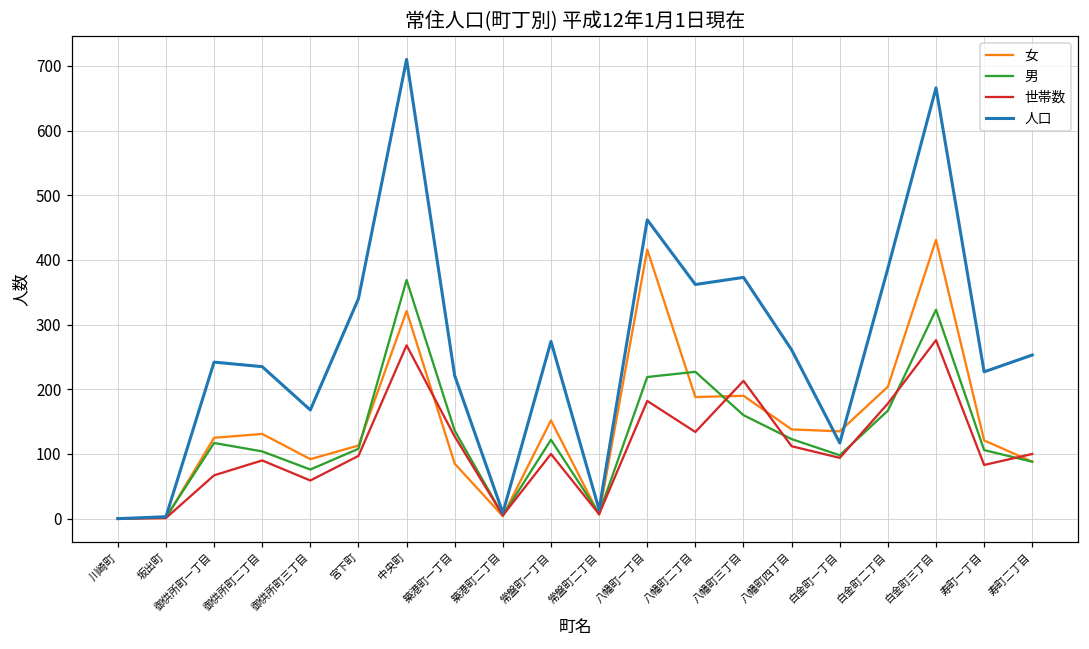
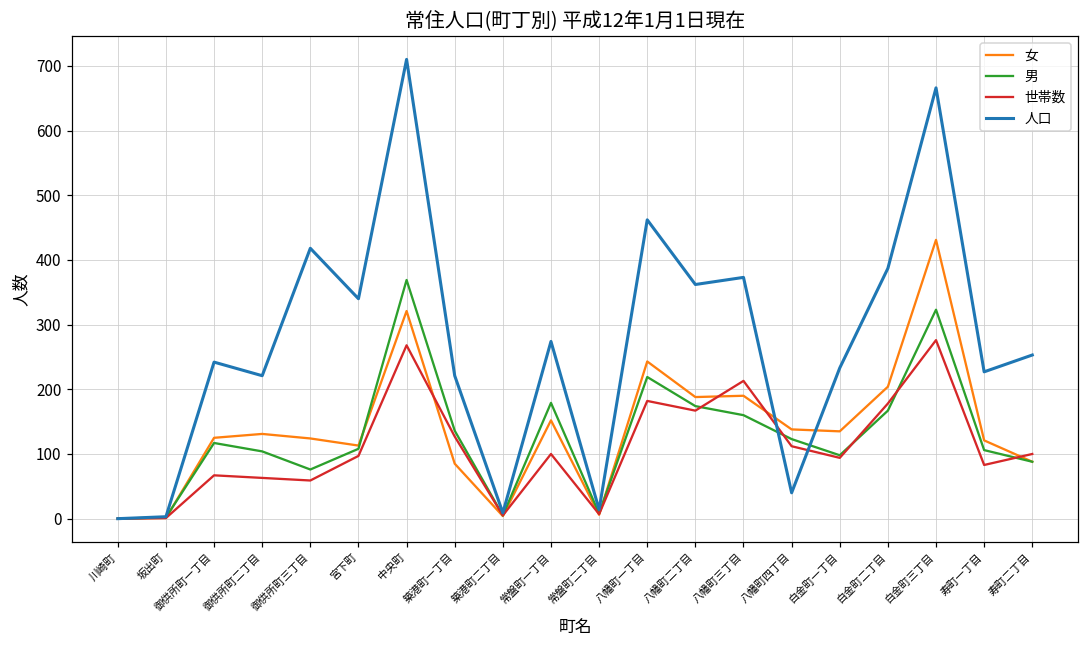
  {
    "女": {
      "御供所町一丁目": 130,
      "御供所町二丁目": 130,
-     "御供所町三丁目": 90,
+     "御供所町三丁目": 120,
      "宮下町": 110,
      "中央町": 320,
      "築港町一丁目": 90,
      "常盤町一丁目": 150,
-     "八幡町一丁目": 420,
+     "八幡町一丁目": 240,
      "八幡町二丁目": 190,
      "八幡町三丁目": 190,
      "八幡町四丁目": 140,
      "白金町一丁目": 140,
      "白金町二丁目": 200,
      "白金町三丁目": 430,
      "寿町一丁目": 120
    },
    "男": {
      "御供所町一丁目": 120,
      "御供所町二丁目": 100,
      "御供所町三丁目": 80,
      "宮下町": 110,
      "中央町": 370,
      "築港町一丁目": 140,
-     "常盤町一丁目": 120,
+     "常盤町一丁目": 180,
      "八幡町一丁目": 220,
-     "八幡町二丁目": 230,
+     "八幡町二丁目": 170,
      "八幡町三丁目": 160,
      "八幡町四丁目": 120,
      "白金町二丁目": 170,
      "白金町三丁目": 320,
      "寿町一丁目": 110
    },
    "世帯数": {
      "御供所町一丁目": 70,
-     "御供所町二丁目": 90,
+     "御供所町二丁目": 60,
      "御供所町三丁目": 60,
      "宮下町": 100,
      "中央町": 270,
      "築港町一丁目": 130,
      "常盤町一丁目": 100,
      "八幡町一丁目": 180,
-     "八幡町二丁目": 130,
+     "八幡町二丁目": 170,
      "八幡町三丁目": 210,
      "八幡町四丁目": 110,
      "白金町二丁目": 180,
      "白金町三丁目": 280,
      "寿町一丁目": 80,
      "寿町二丁目": 100
    },
    "人口": {
      "御供所町一丁目": 240,
-     "御供所町二丁目": 240,
-     "御供所町三丁目": 170,
+     "御供所町二丁目": 220,
+     "御供所町三丁目": 420,
      "宮下町": 340,
      "中央町": 710,
      "築港町一丁目": 220,
      "常盤町一丁目": 270,
      "常盤町二丁目": 10,
      "八幡町一丁目": 460,
      "八幡町二丁目": 360,
      "八幡町三丁目": 370,
-     "八幡町四丁目": 260,
-     "白金町一丁目": 120,
+     "八幡町四丁目": 40,
+     "白金町一丁目": 230,
      "白金町二丁目": 390,
      "白金町三丁目": 670,
      "寿町一丁目": 230,
      "寿町二丁目": 250
    }
  }
